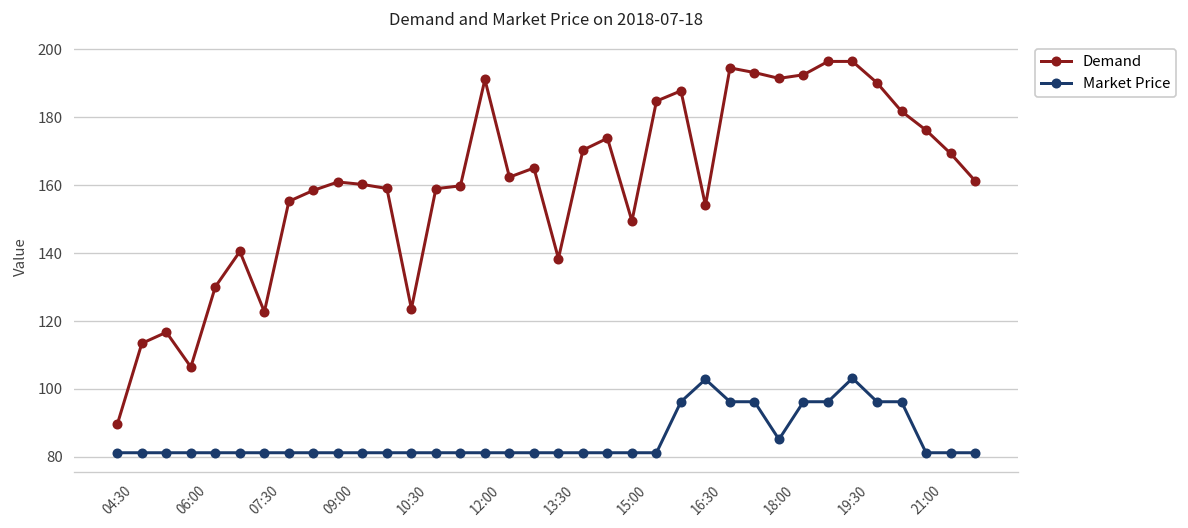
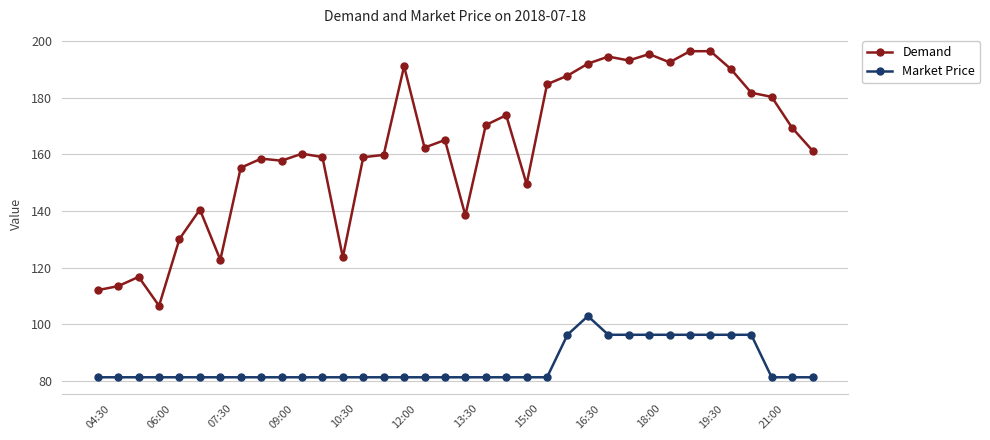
  {
    "Demand": {
-     "04:30": 90,
+     "04:30": 112,
      "06:00": 106,
      "07:30": 123,
-     "09:00": 161,
+     "09:00": 158,
      "10:30": 124,
      "12:00": 191,
      "13:30": 138,
      "15:00": 149,
-     "16:30": 154,
-     "18:00": 191,
+     "16:30": 192,
+     "18:00": 195,
      "19:30": 196,
-     "21:00": 176
+     "21:00": 180
    },
    "Market Price": {
      "04:30": 81,
      "06:00": 81,
      "07:30": 81,
      "09:00": 81,
      "10:30": 81,
      "12:00": 81,
      "13:30": 81,
      "15:00": 81,
      "16:30": 103,
-     "18:00": 85,
-     "19:30": 103,
+     "18:00": 96,
+     "19:30": 96,
      "21:00": 81
    }
  }
